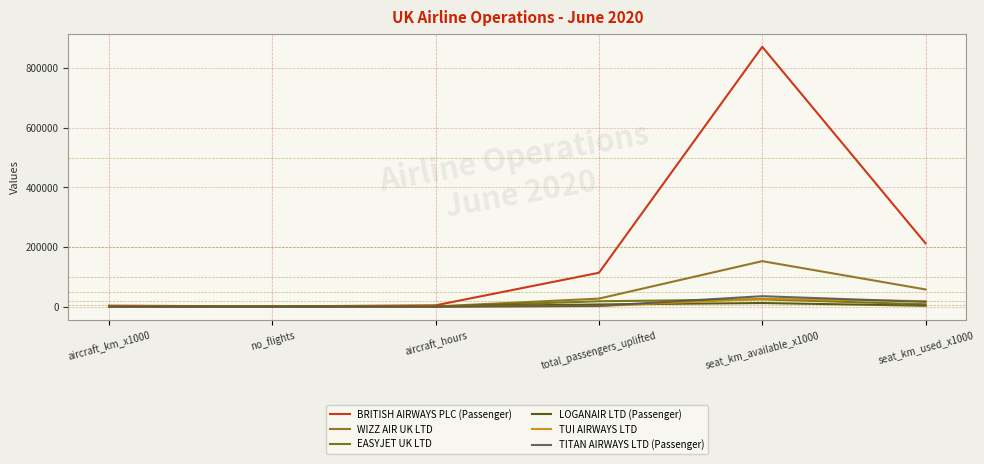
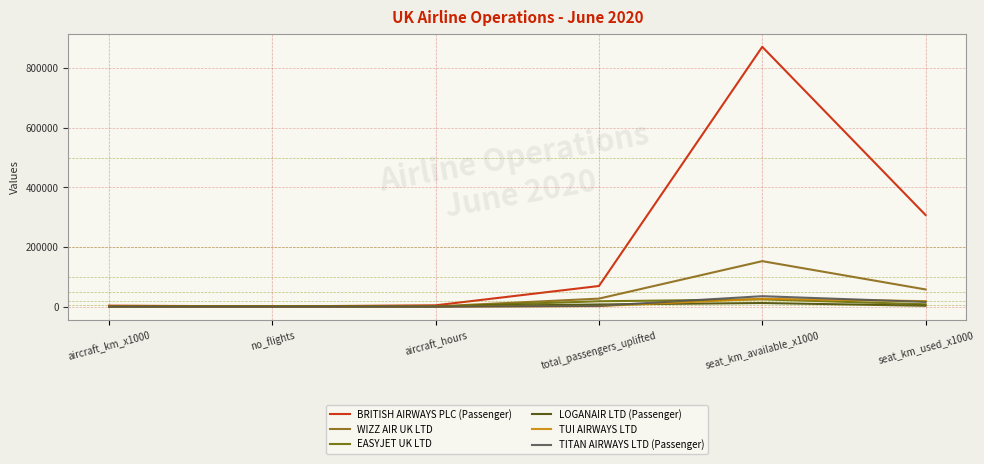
  {
    "BRITISH AIRWAYS PLC (Passenger)": {
-     "total_passengers_uplifted": 110000,
+     "total_passengers_uplifted": 70000,
      "seat_km_available_x1000": 870000,
-     "seat_km_used_x1000": 210000
+     "seat_km_used_x1000": 310000
    },
    "TITAN AIRWAYS LTD (Passenger)": {
      "seat_km_available_x1000": 40000
    }
  }
